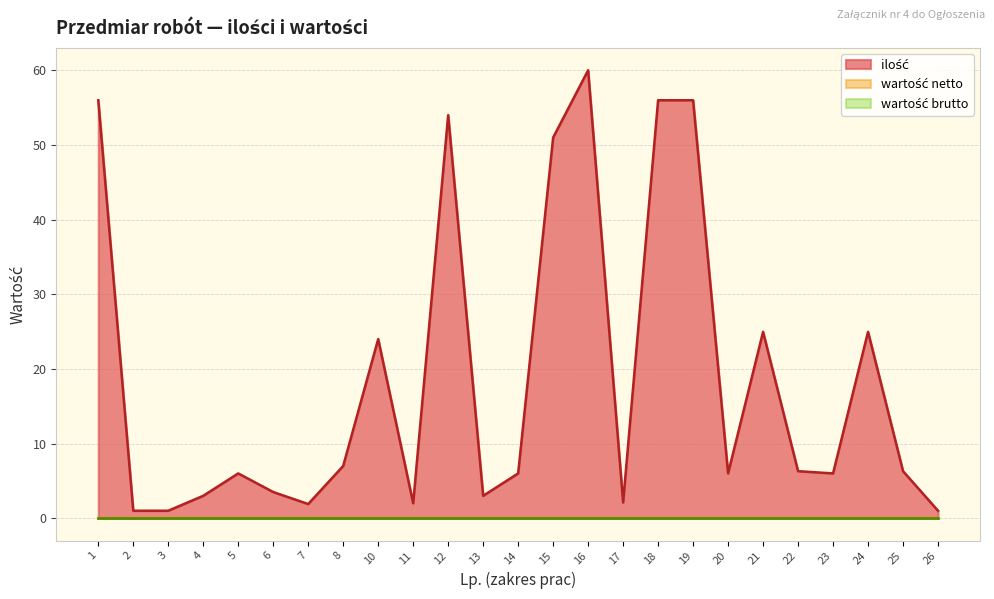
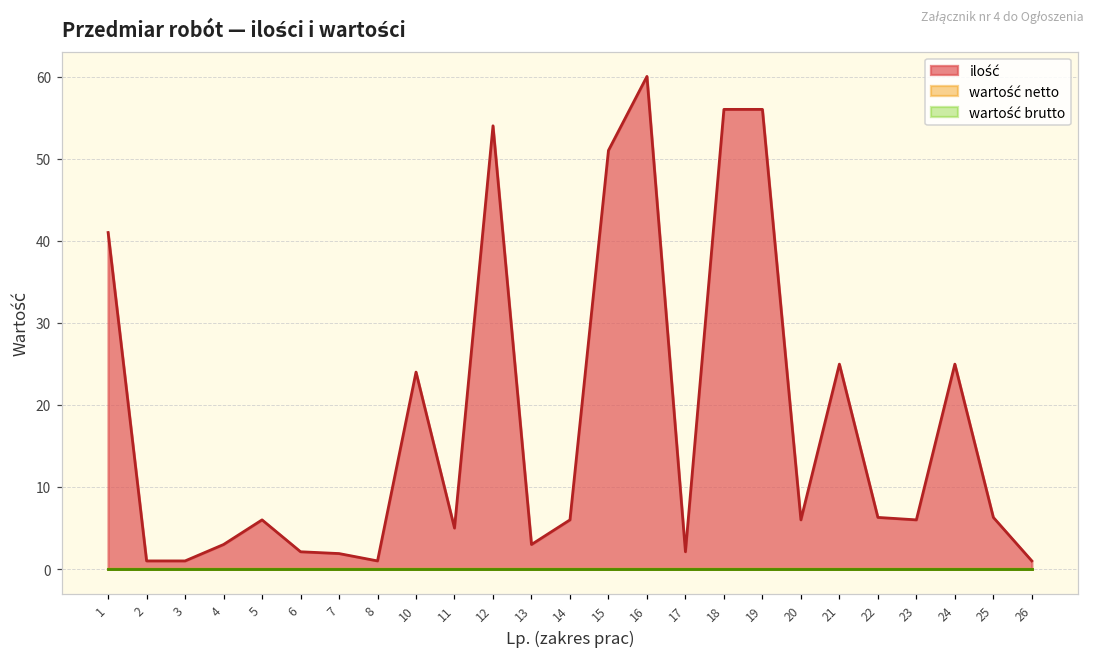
  {
    "ilość": {
-     "1": 56,
+     "1": 41,
      "2": 1,
      "3": 1,
      "4": 3,
      "5": 6,
-     "6": 4,
+     "6": 2,
      "7": 2,
-     "8": 7,
+     "8": 1,
      "10": 24,
-     "11": 2,
+     "11": 5,
      "12": 54,
      "13": 3,
      "14": 6,
      "15": 51,
      "16": 60,
      "17": 2,
      "18": 56,
      "19": 56,
      "20": 6,
      "21": 25,
      "22": 6,
      "23": 6,
      "24": 25,
      "25": 6,
      "26": 1
    },
    "wartość brutto": {
      "1": 0,
      "2": 0,
      "3": 0,
      "4": 0,
      "5": 0,
      "6": 0,
      "7": 0,
      "8": 0,
      "10": 0,
      "11": 0,
      "12": 0,
      "13": 0,
      "14": 0,
      "15": 0,
      "16": 0,
      "17": 0,
      "18": 0,
      "19": 0,
      "20": 0,
      "21": 0,
      "22": 0,
      "23": 0,
      "24": 0,
      "25": 0,
      "26": 0
    }
  }
